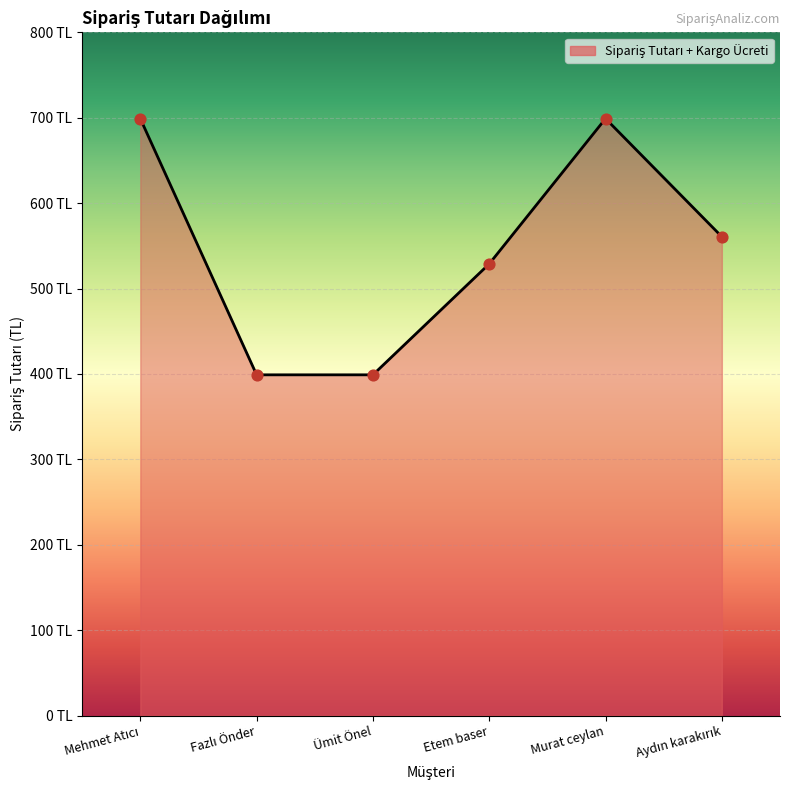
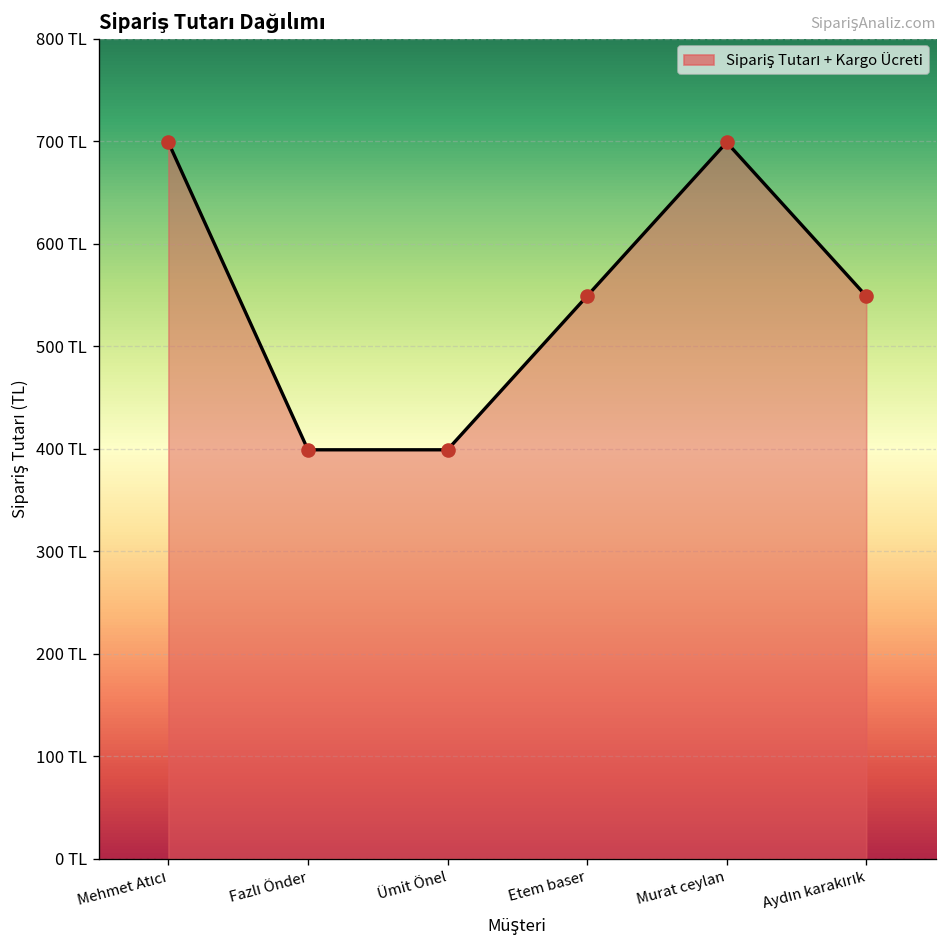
  {
    "Mehmet Atıcı": "700 TL",
    "Fazlı Önder": "400 TL",
    "Ümit Önel": "400 TL",
-   "Etem baser": "530 TL",
+   "Etem baser": "550 TL",
    "Murat ceylan": "700 TL",
-   "Aydın karakırık": "560 TL"
+   "Aydın karakırık": "550 TL"
  }
